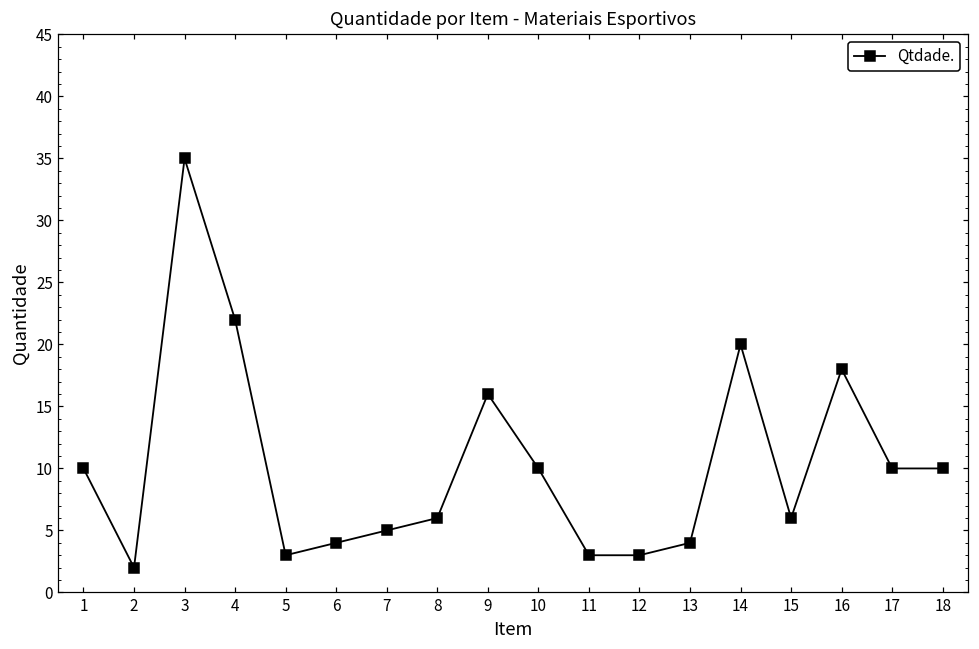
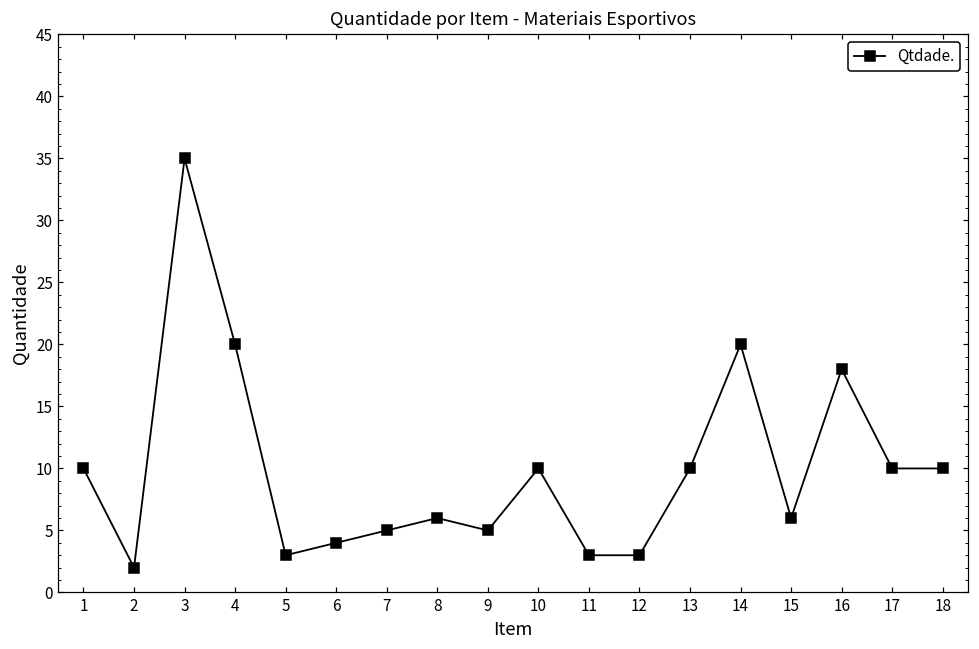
  {
    "1": 10,
    "2": 2,
    "3": 35,
-   "4": 22,
+   "4": 20,
    "5": 3,
    "6": 4,
    "7": 5,
    "8": 6,
-   "9": 16,
+   "9": 5,
    "10": 10,
    "11": 3,
    "12": 3,
-   "13": 4,
+   "13": 10,
    "14": 20,
    "15": 6,
    "16": 18,
    "17": 10,
    "18": 10
  }
